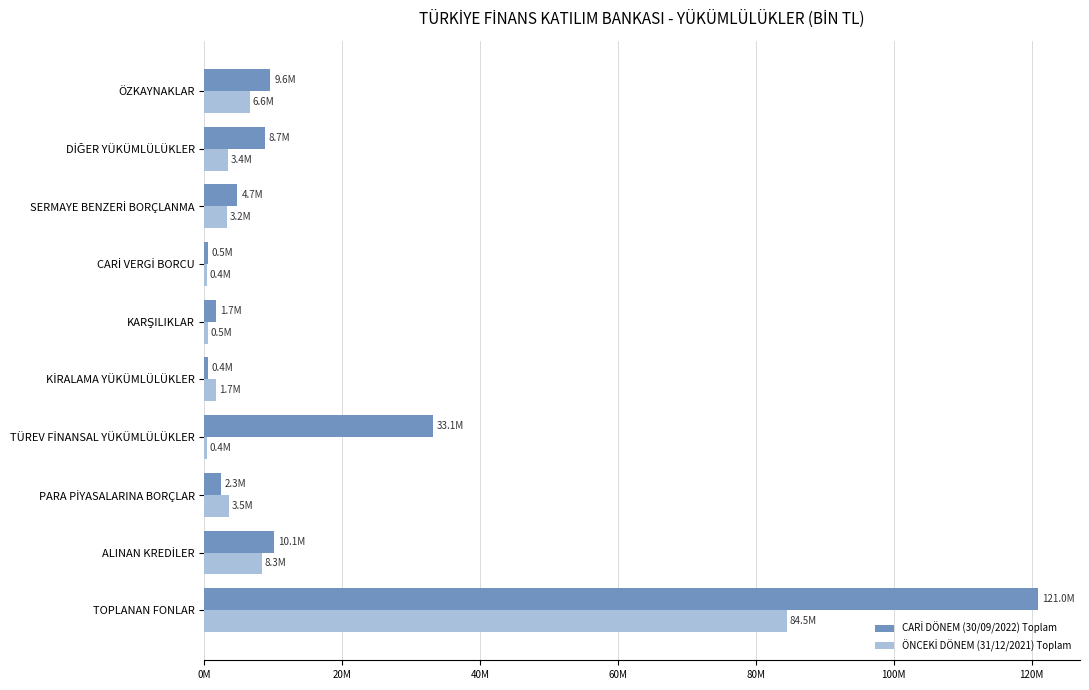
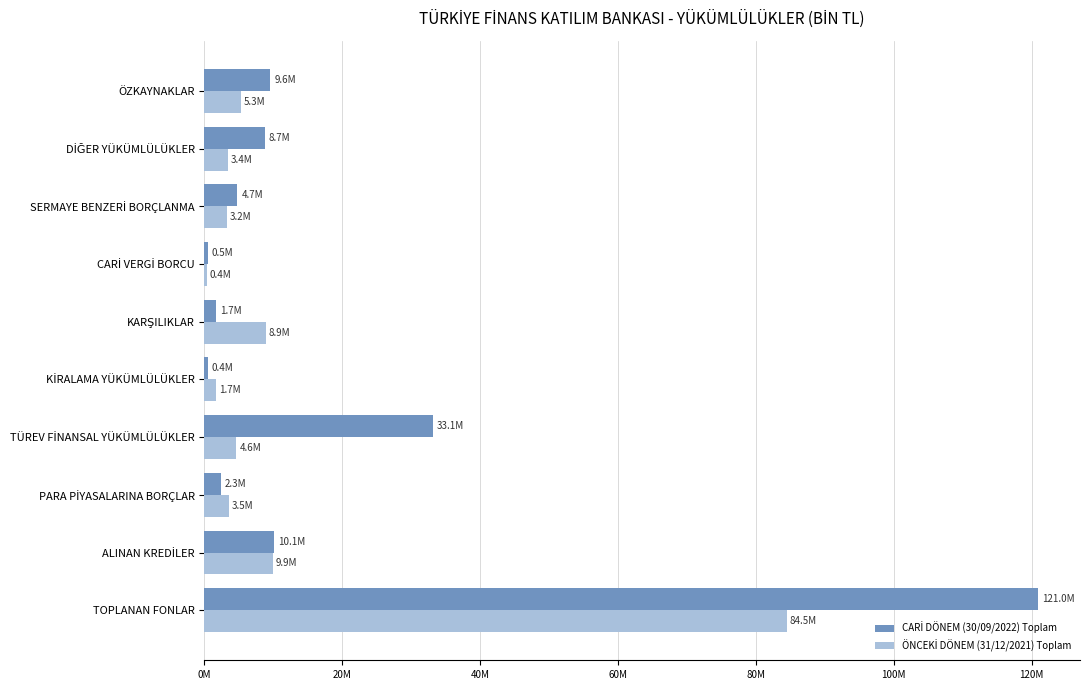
  {
    "CARİ DÖNEM (30/09/2022) Toplam": {
      "ÖZKAYNAKLAR": "9.6M",
      "DİĞER YÜKÜMLÜLÜKLER": "8.7M",
      "SERMAYE BENZERİ BORÇLANMA": "4.7M",
      "CARİ VERGİ BORCU": "0.5M",
      "KARŞILIKLAR": "1.7M",
      "KİRALAMA YÜKÜMLÜLÜKLER": "0.4M",
      "TÜREV FİNANSAL YÜKÜMLÜLÜKLER": "33.1M",
      "PARA PİYASALARINA BORÇLAR": "2.3M",
      "ALINAN KREDİLER": "10.1M",
      "TOPLANAN FONLAR": "121.0M"
    },
    "ÖNCEKİ DÖNEM (31/12/2021) Toplam": {
-     "ÖZKAYNAKLAR": "6.6M",
+     "ÖZKAYNAKLAR": "5.3M",
      "DİĞER YÜKÜMLÜLÜKLER": "3.4M",
      "SERMAYE BENZERİ BORÇLANMA": "3.2M",
      "CARİ VERGİ BORCU": "0.4M",
-     "KARŞILIKLAR": "0.5M",
+     "KARŞILIKLAR": "8.9M",
      "KİRALAMA YÜKÜMLÜLÜKLER": "1.7M",
-     "TÜREV FİNANSAL YÜKÜMLÜLÜKLER": "0.4M",
+     "TÜREV FİNANSAL YÜKÜMLÜLÜKLER": "4.6M",
      "PARA PİYASALARINA BORÇLAR": "3.5M",
-     "ALINAN KREDİLER": "8.3M",
+     "ALINAN KREDİLER": "9.9M",
      "TOPLANAN FONLAR": "84.5M"
    }
  }
